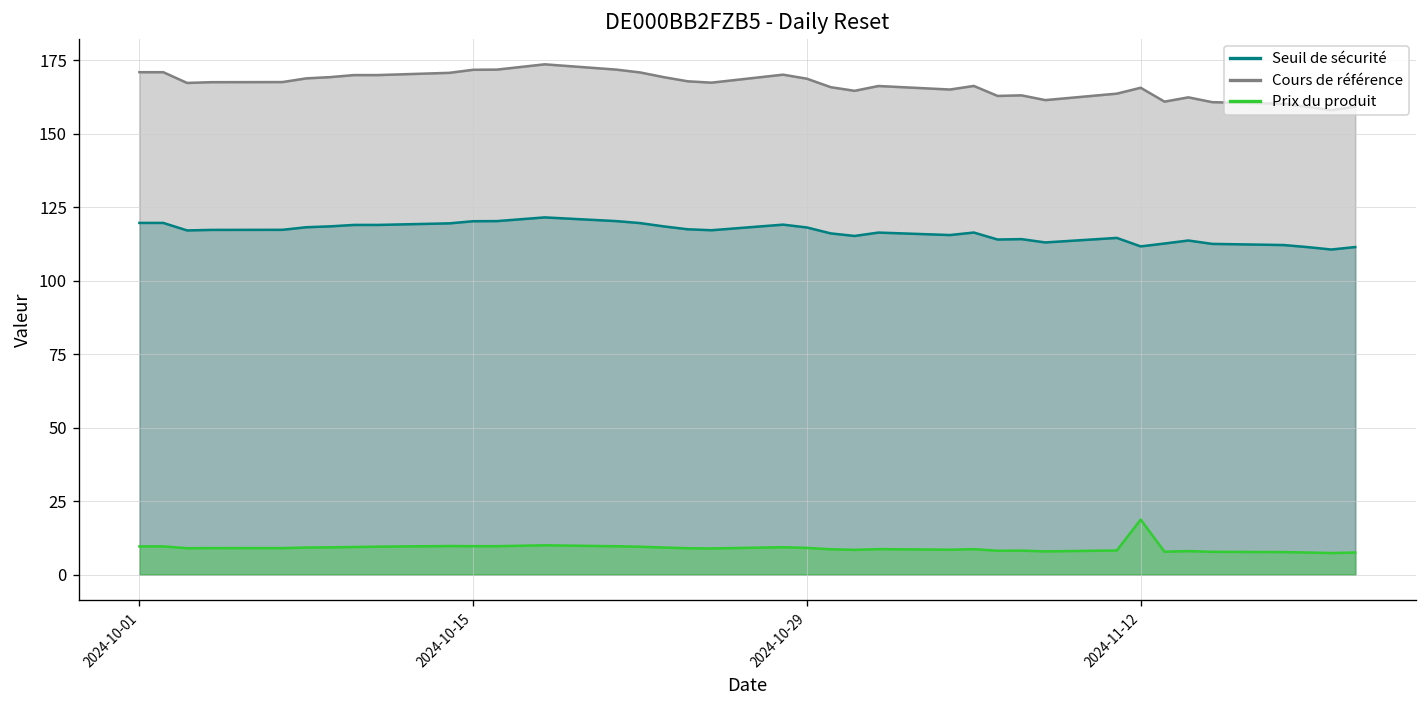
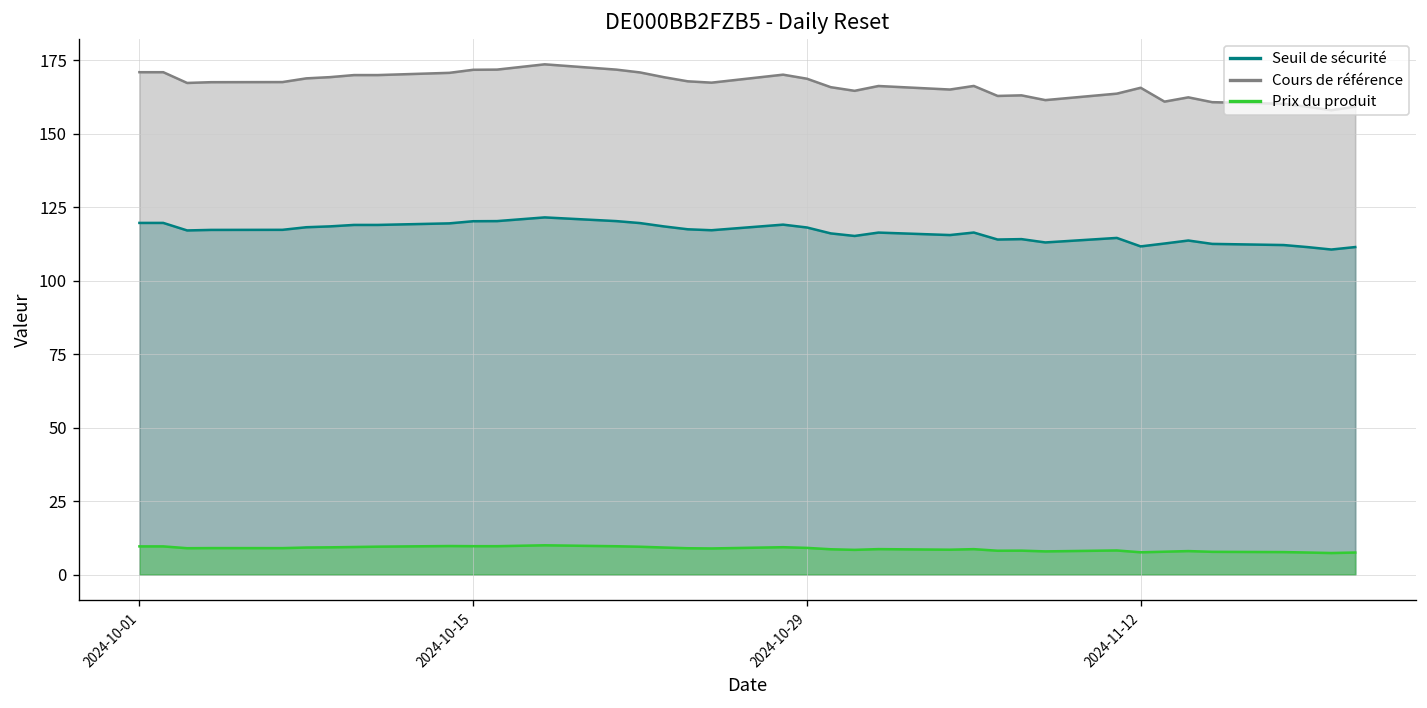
  {
    "Seuil de sécurité": {
      "2024-10-01": 120,
      "2024-10-15": 120,
      "2024-10-29": 118,
      "2024-11-12": 112
    },
    "Cours de référence": {
      "2024-10-01": 171,
      "2024-10-15": 172,
      "2024-10-29": 169,
      "2024-11-12": 166
    },
    "Prix du produit": {
      "2024-10-01": 10,
      "2024-10-15": 10,
      "2024-10-29": 9,
-     "2024-11-12": 19
+     "2024-11-12": 8
    }
  }
